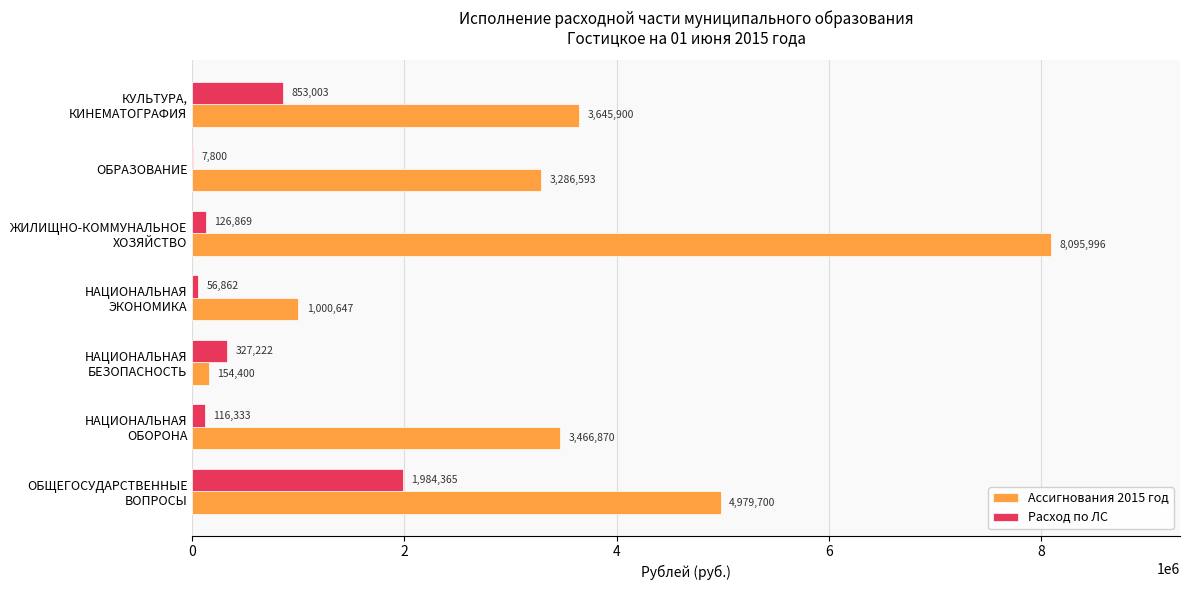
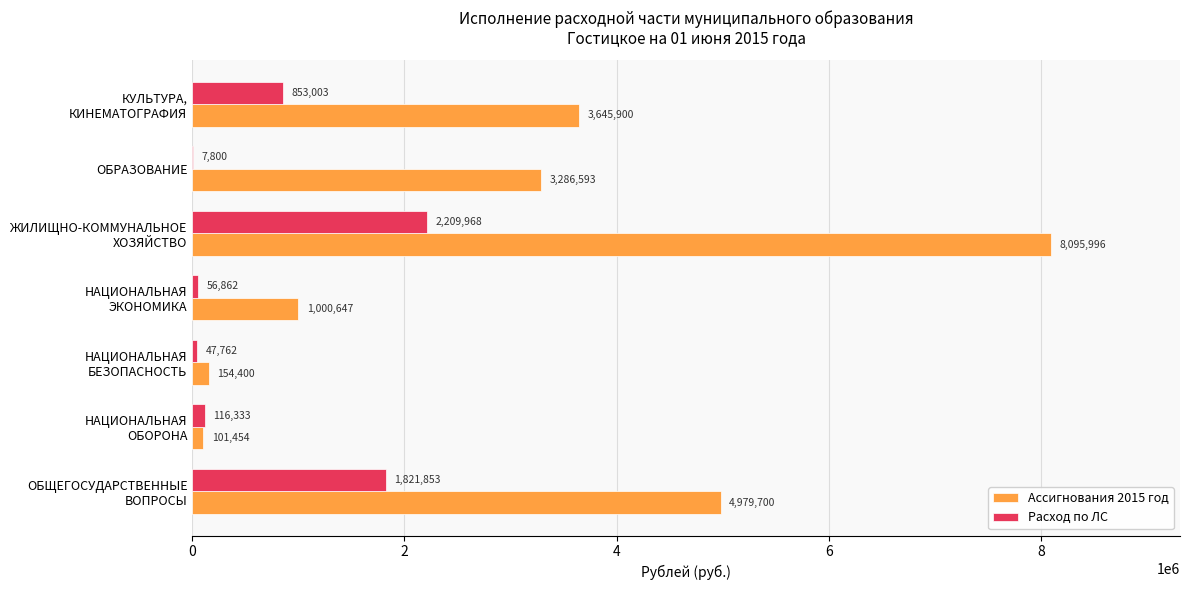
  {
    "Ассигнования 2015 год": {
      "КУЛЬТУРА, КИНЕМАТОГРАФИЯ": "3,645,900",
      "ОБРАЗОВАНИЕ": "3,286,593",
      "ЖИЛИЩНО-КОММУНАЛЬНОЕ ХОЗЯЙСТВО": "8,095,996",
      "НАЦИОНАЛЬНАЯ ЭКОНОМИКА": "1,000,647",
      "НАЦИОНАЛЬНАЯ БЕЗОПАСНОСТЬ": "154,400",
-     "НАЦИОНАЛЬНАЯ ОБОРОНА": "3,466,870",
+     "НАЦИОНАЛЬНАЯ ОБОРОНА": "101,454",
      "ОБЩЕГОСУДАРСТВЕННЫЕ ВОПРОСЫ": "4,979,700"
    },
    "Расход по ЛС": {
      "КУЛЬТУРА, КИНЕМАТОГРАФИЯ": "853,003",
      "ОБРАЗОВАНИЕ": "7,800",
-     "ЖИЛИЩНО-КОММУНАЛЬНОЕ ХОЗЯЙСТВО": "126,869",
+     "ЖИЛИЩНО-КОММУНАЛЬНОЕ ХОЗЯЙСТВО": "2,209,968",
      "НАЦИОНАЛЬНАЯ ЭКОНОМИКА": "56,862",
-     "НАЦИОНАЛЬНАЯ БЕЗОПАСНОСТЬ": "327,222",
+     "НАЦИОНАЛЬНАЯ БЕЗОПАСНОСТЬ": "47,762",
      "НАЦИОНАЛЬНАЯ ОБОРОНА": "116,333",
-     "ОБЩЕГОСУДАРСТВЕННЫЕ ВОПРОСЫ": "1,984,365"
+     "ОБЩЕГОСУДАРСТВЕННЫЕ ВОПРОСЫ": "1,821,853"
    }
  }
